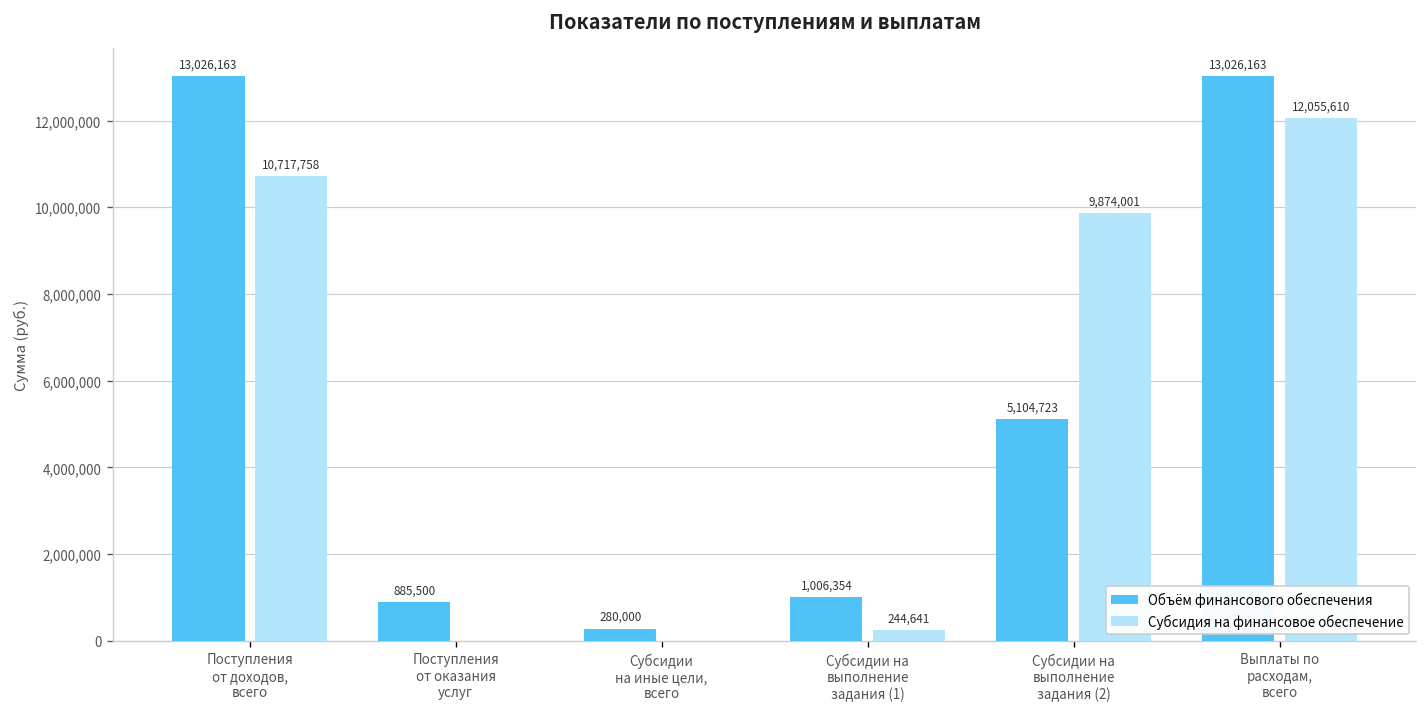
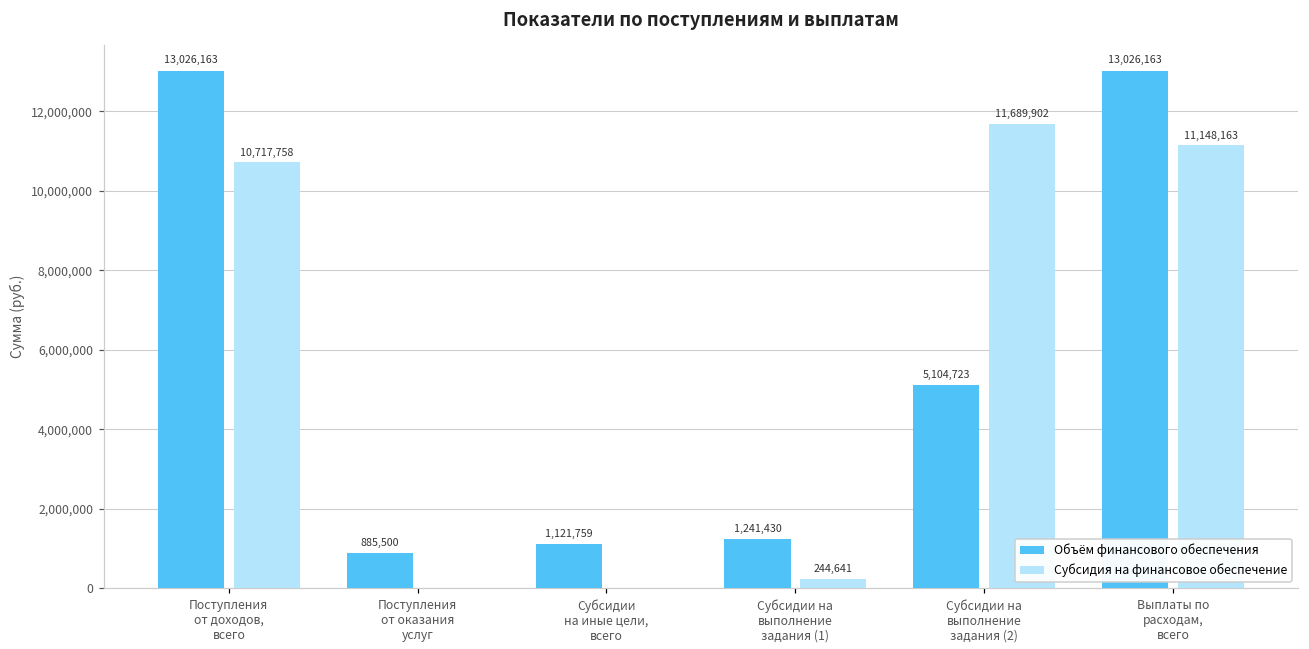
  {
    "Объём финансового обеспечения": {
      "Поступления от доходов, всего": "13,026,163",
      "Поступления от оказания услуг": "885,500",
-     "Субсидии на иные цели, всего": "280,000",
-     "Субсидии на выполнение задания (1)": "1,006,354",
+     "Субсидии на иные цели, всего": "1,121,759",
+     "Субсидии на выполнение задания (1)": "1,241,430",
      "Субсидии на выполнение задания (2)": "5,104,723",
      "Выплаты по расходам, всего": "13,026,163"
    },
    "Субсидия на финансовое обеспечение": {
      "Поступления от доходов, всего": "10,717,758",
      "Субсидии на выполнение задания (1)": "244,641",
-     "Субсидии на выполнение задания (2)": "9,874,001",
-     "Выплаты по расходам, всего": "12,055,610"
+     "Субсидии на выполнение задания (2)": "11,689,902",
+     "Выплаты по расходам, всего": "11,148,163"
    }
  }
